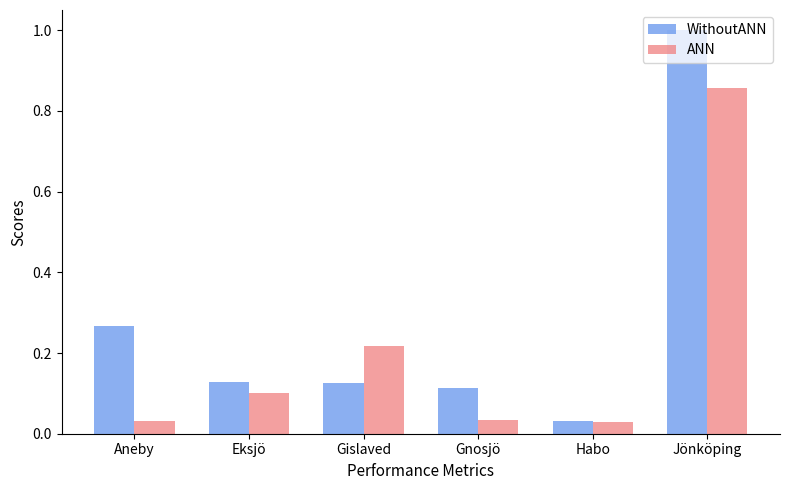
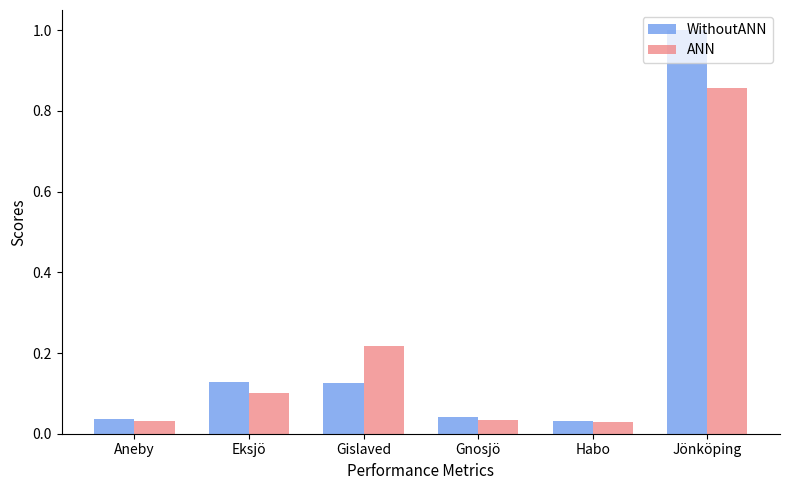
  {
    "WithoutANN": {
-     "Aneby": 0.27,
+     "Aneby": 0.04,
      "Eksjö": 0.13,
      "Gislaved": 0.13,
-     "Gnosjö": 0.11,
+     "Gnosjö": 0.04,
      "Habo": 0.03
    },
    "ANN": {
      "Aneby": 0.03,
      "Eksjö": 0.10,
      "Gislaved": 0.22,
      "Gnosjö": 0.03,
      "Habo": 0.03,
      "Jönköping": 0.86
    }
  }
